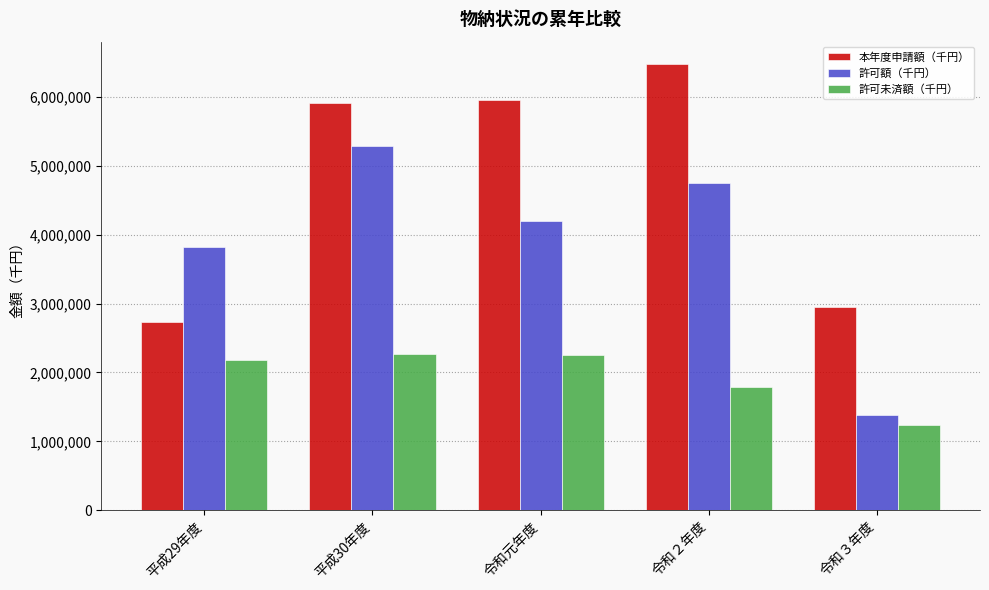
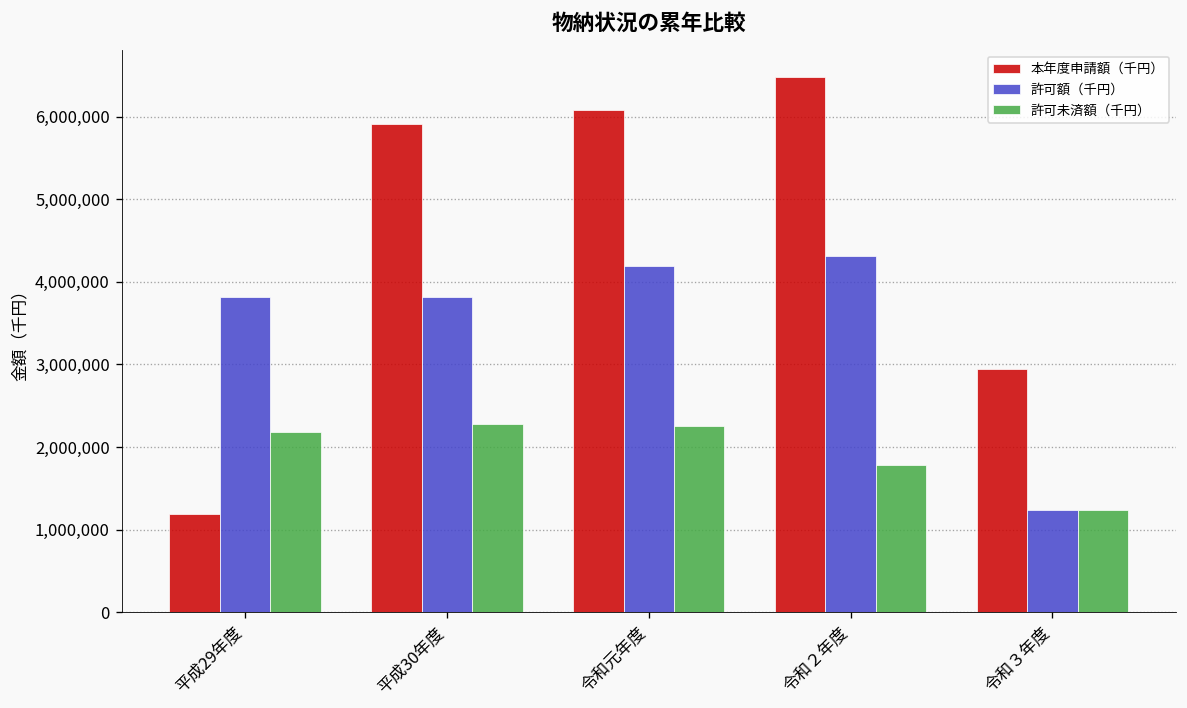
  {
    "本年度申請額（千円）": {
-     "平成29年度": "2,700,000",
+     "平成29年度": "1,200,000",
      "平成30年度": "5,900,000",
-     "令和元年度": "6,000,000",
+     "令和元年度": "6,100,000",
      "令和２年度": "6,500,000",
      "令和３年度": "2,900,000"
    },
    "許可額（千円）": {
      "平成29年度": "3,800,000",
-     "平成30年度": "5,300,000",
+     "平成30年度": "3,800,000",
      "令和元年度": "4,200,000",
-     "令和２年度": "4,800,000",
-     "令和３年度": "1,400,000"
+     "令和２年度": "4,300,000",
+     "令和３年度": "1,200,000"
    },
    "許可未済額（千円）": {
      "平成29年度": "2,200,000",
      "平成30年度": "2,300,000",
      "令和元年度": "2,300,000",
      "令和２年度": "1,800,000",
      "令和３年度": "1,200,000"
    }
  }
